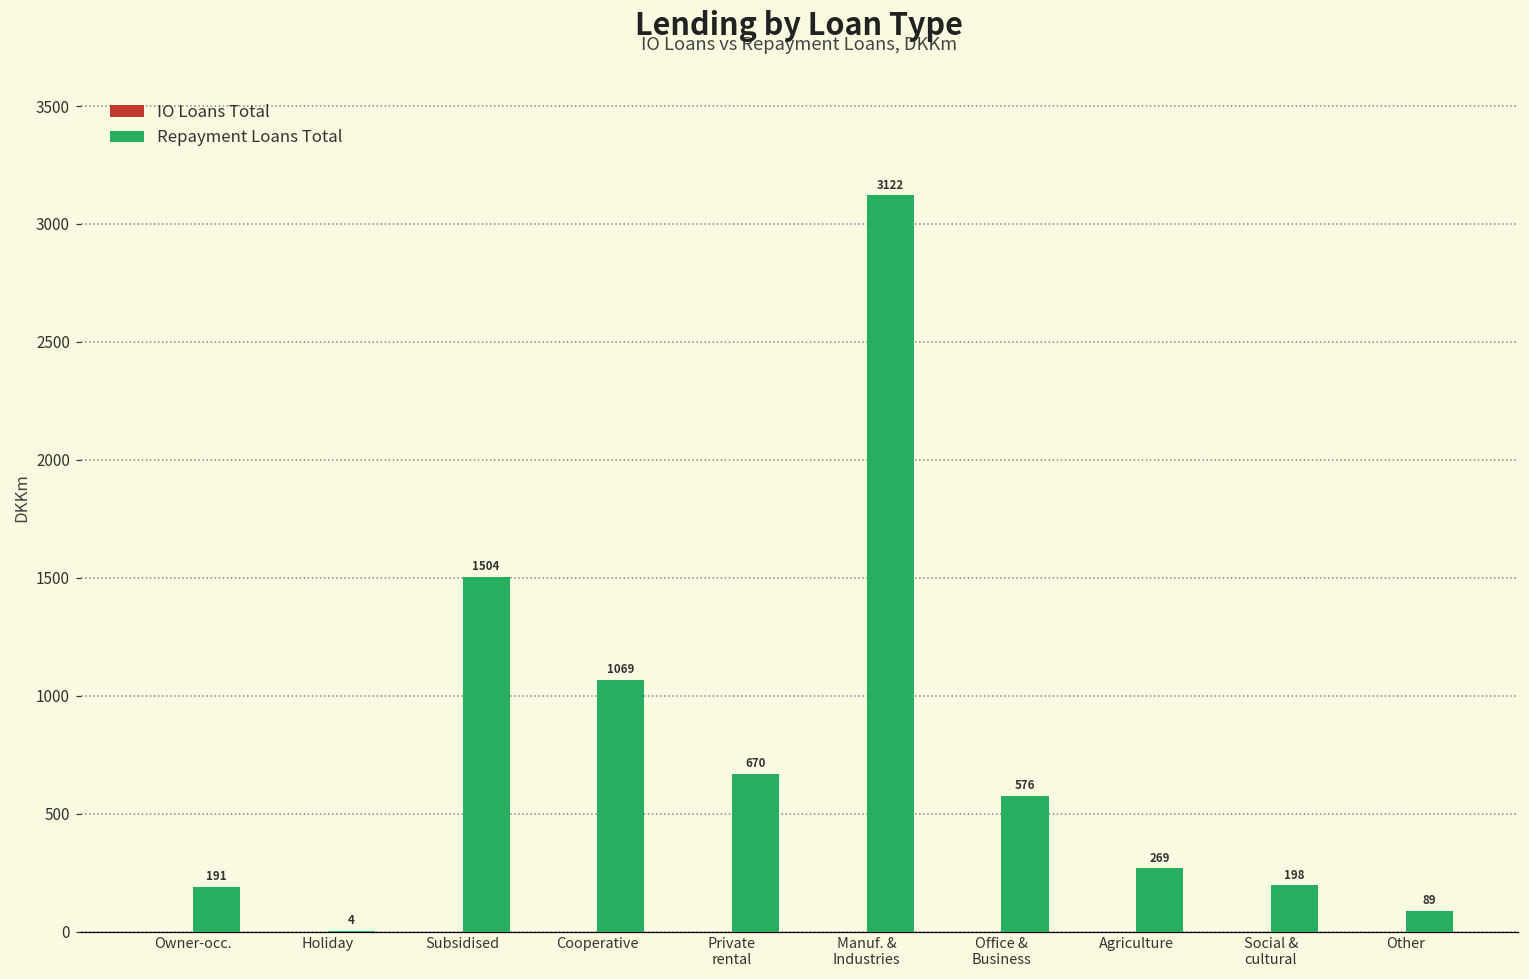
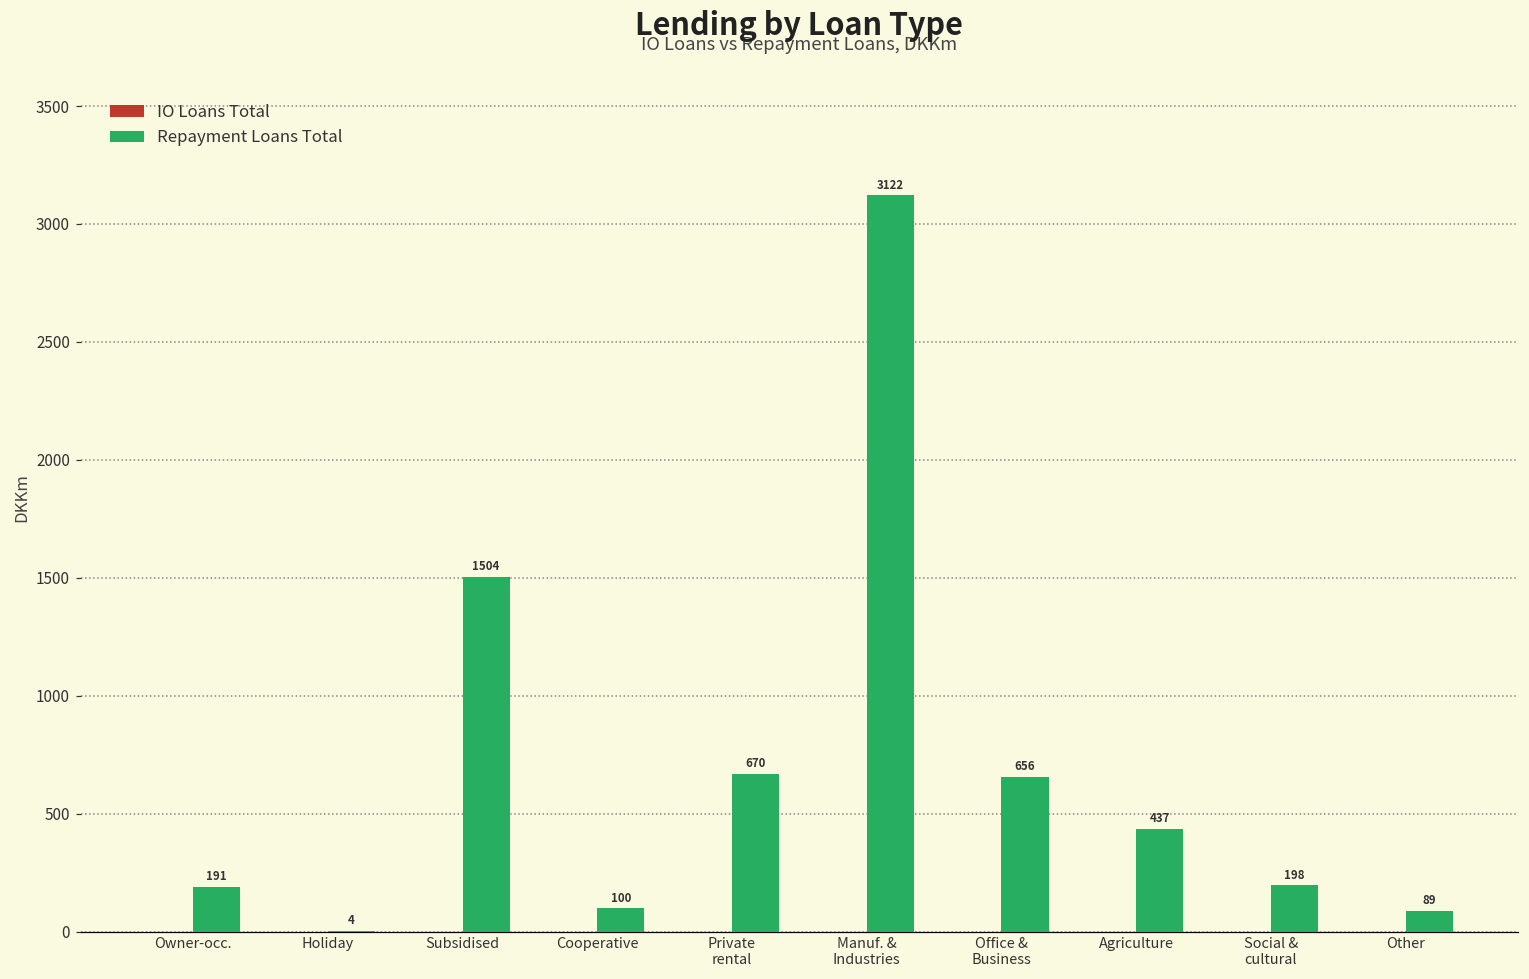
  {
    "IO Loans Total": {
      "Owner-occ.": 0,
      "Holiday": 0,
      "Subsidised": 0,
      "Cooperative": 0,
      "Private rental": 0,
      "Manuf. & Industries": 0,
      "Office & Business": 0,
      "Agriculture": 0,
      "Social & cultural": 0,
      "Other": 0
    },
    "Repayment Loans Total": {
      "Owner-occ.": 191,
      "Holiday": 4,
      "Subsidised": 1504,
-     "Cooperative": 1069,
+     "Cooperative": 100,
      "Private rental": 670,
      "Manuf. & Industries": 3122,
-     "Office & Business": 576,
-     "Agriculture": 269,
+     "Office & Business": 656,
+     "Agriculture": 437,
      "Social & cultural": 198,
      "Other": 89
    }
  }
